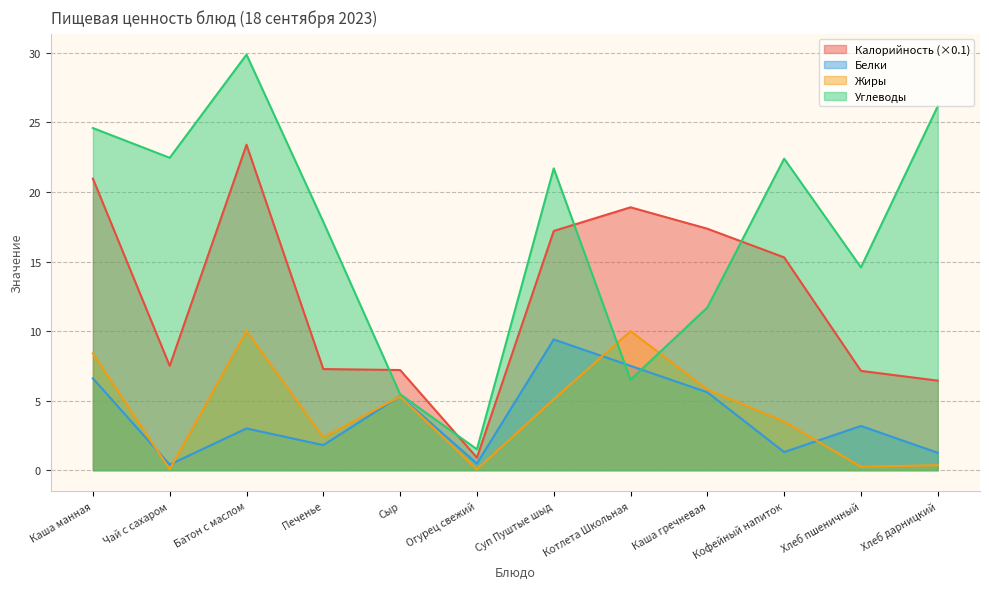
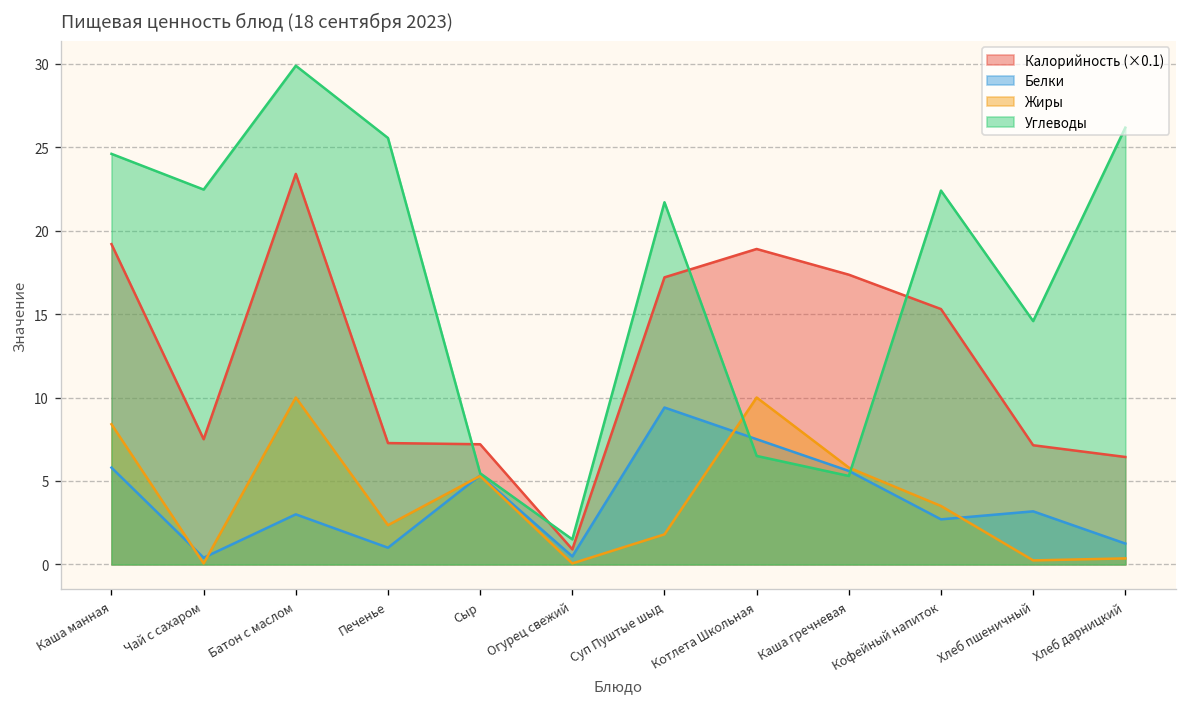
  {
    "Калорийность (×0.1)": {
-     "Каша манная": 21.0,
+     "Каша манная": 19.2,
      "Чай с сахаром": 7.5,
      "Батон с маслом": 23.4,
      "Печенье": 7.3,
      "Сыр": 7.2,
      "Огурец свежий": 0.9,
      "Суп Пуштые шыд": 17.2,
      "Котлета Школьная": 18.9,
      "Каша гречневая": 17.4,
      "Кофейный напиток": 15.3,
      "Хлеб пшеничный": 7.1,
      "Хлеб дарницкий": 6.4
    },
    "Белки": {
-     "Каша манная": 6.6,
+     "Каша манная": 5.8,
      "Чай с сахаром": 0.4,
      "Батон с маслом": 3.0,
-     "Печенье": 1.8,
+     "Печенье": 1.0,
      "Огурец свежий": 0.5,
      "Суп Пуштые шыд": 9.4,
      "Котлета Школьная": 7.5,
      "Каша гречневая": 5.6,
-     "Кофейный напиток": 1.3,
+     "Кофейный напиток": 2.7,
      "Хлеб пшеничный": 3.2,
      "Хлеб дарницкий": 1.3
    },
    "Жиры": {
      "Каша манная": 8.4,
      "Чай с сахаром": 0.1,
      "Батон с маслом": 10.0,
      "Печенье": 2.4,
      "Огурец свежий": 0.1,
-     "Суп Пуштые шыд": 5.1,
+     "Суп Пуштые шыд": 1.8,
      "Котлета Школьная": 10.0,
      "Каша гречневая": 5.8,
      "Кофейный напиток": 3.5,
      "Хлеб пшеничный": 0.2,
      "Хлеб дарницкий": 0.4
    },
    "Углеводы": {
      "Каша манная": 24.6,
      "Чай с сахаром": 22.5,
      "Батон с маслом": 29.9,
-     "Печенье": 17.9,
+     "Печенье": 25.6,
      "Огурец свежий": 1.5,
      "Суп Пуштые шыд": 21.7,
      "Котлета Школьная": 6.5,
-     "Каша гречневая": 11.7,
+     "Каша гречневая": 5.3,
      "Кофейный напиток": 22.4,
      "Хлеб пшеничный": 14.6,
      "Хлеб дарницкий": 26.2
    }
  }
